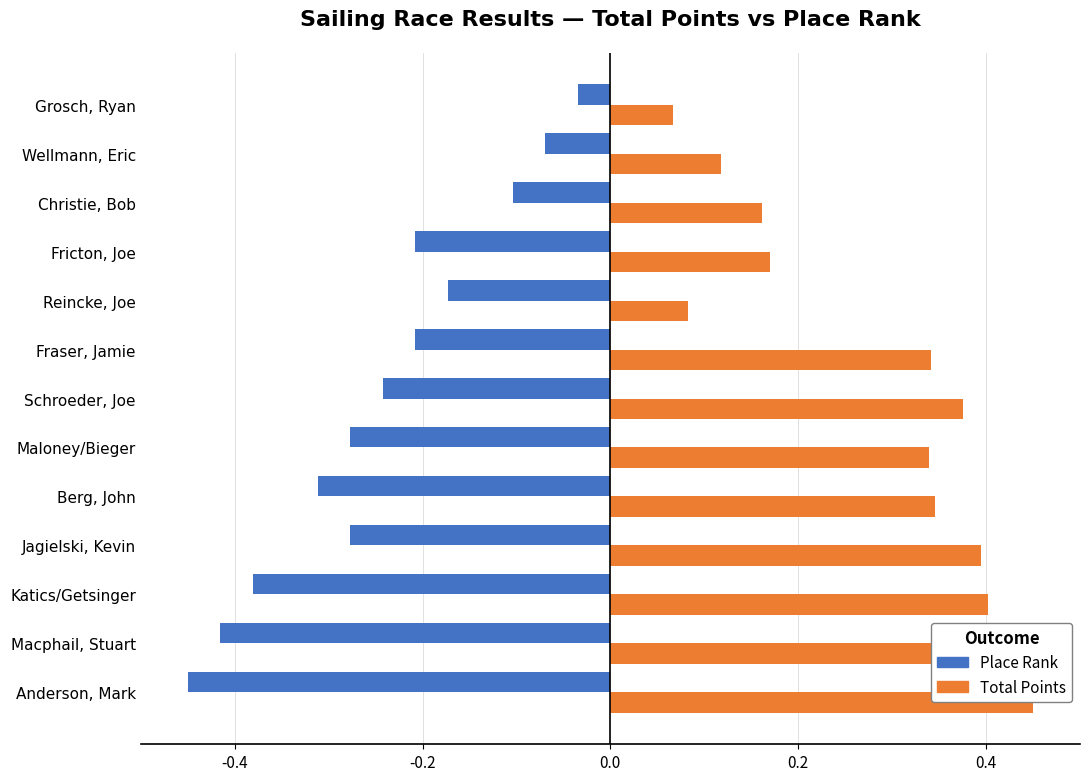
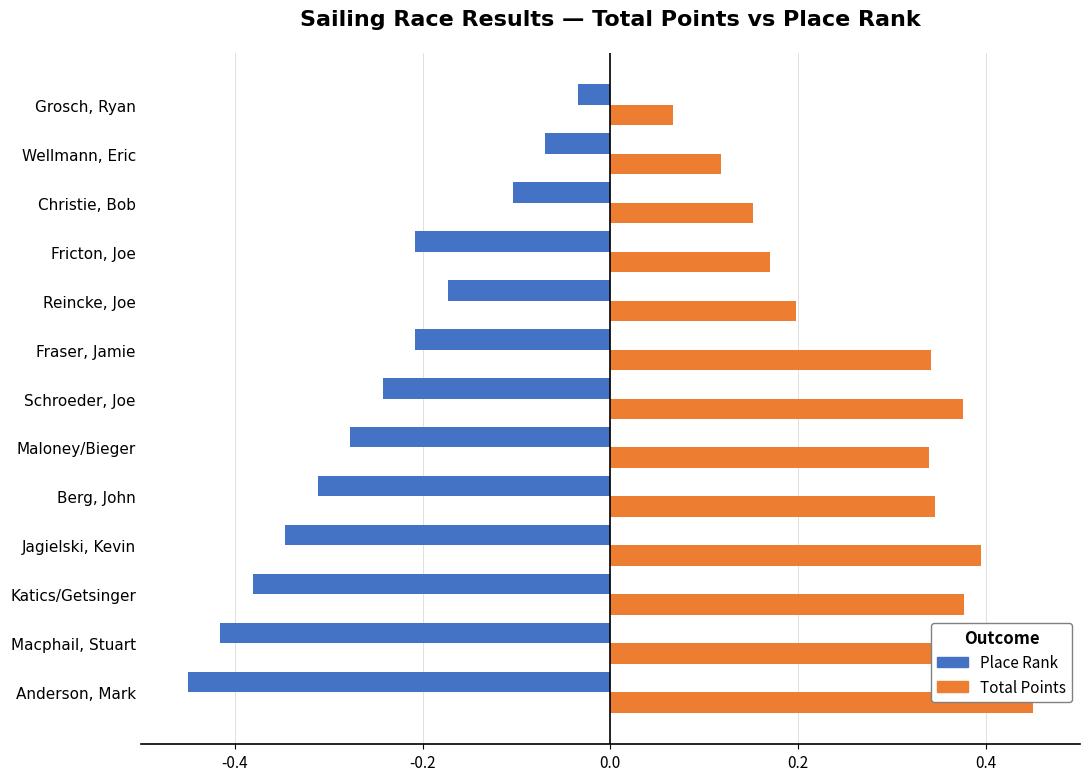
  {
    "Total Points": {
      "Grosch, Ryan": 0.07,
      "Wellmann, Eric": 0.12,
-     "Christie, Bob": 0.16,
+     "Christie, Bob": 0.15,
      "Fricton, Joe": 0.17,
-     "Reincke, Joe": 0.08,
+     "Reincke, Joe": 0.20,
      "Fraser, Jamie": 0.34,
      "Schroeder, Joe": 0.38,
      "Maloney/Bieger": 0.34,
      "Berg, John": 0.35,
      "Jagielski, Kevin": 0.39,
-     "Katics/Getsinger": 0.40,
+     "Katics/Getsinger": 0.38,
      "Anderson, Mark": 0.45
    },
    "Place Rank": {
      "Grosch, Ryan": -0.03,
      "Wellmann, Eric": -0.07,
      "Christie, Bob": -0.10,
      "Fricton, Joe": -0.21,
      "Reincke, Joe": -0.17,
      "Fraser, Jamie": -0.21,
      "Schroeder, Joe": -0.24,
      "Maloney/Bieger": -0.28,
      "Berg, John": -0.31,
-     "Jagielski, Kevin": -0.28,
+     "Jagielski, Kevin": -0.35,
      "Katics/Getsinger": -0.38,
      "Macphail, Stuart": -0.42,
      "Anderson, Mark": -0.45
    }
  }
